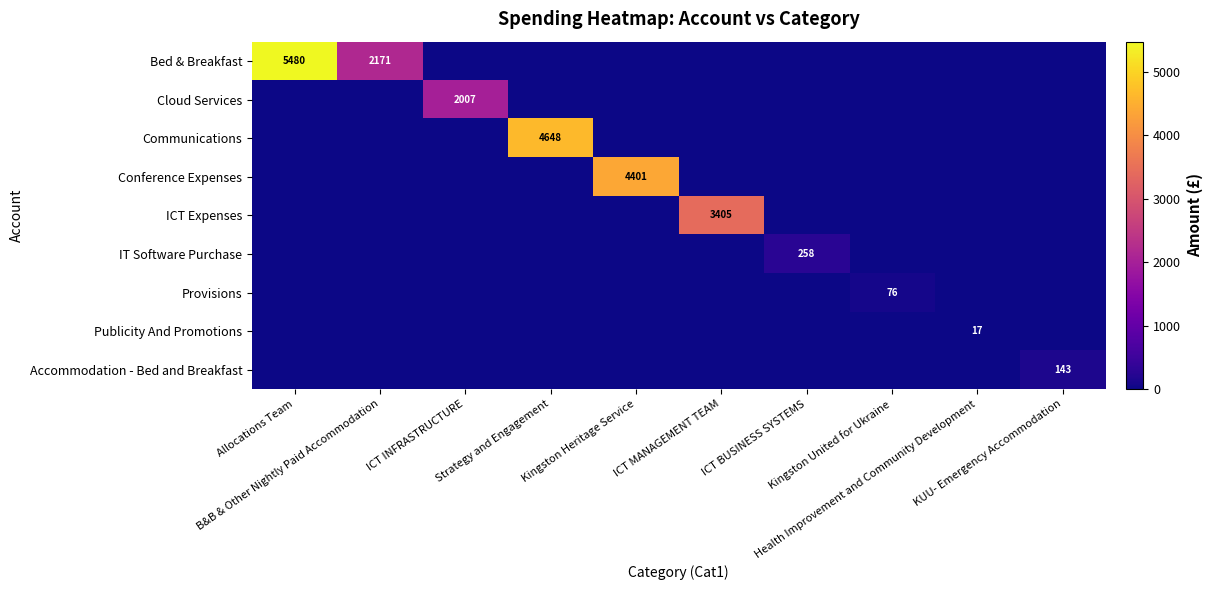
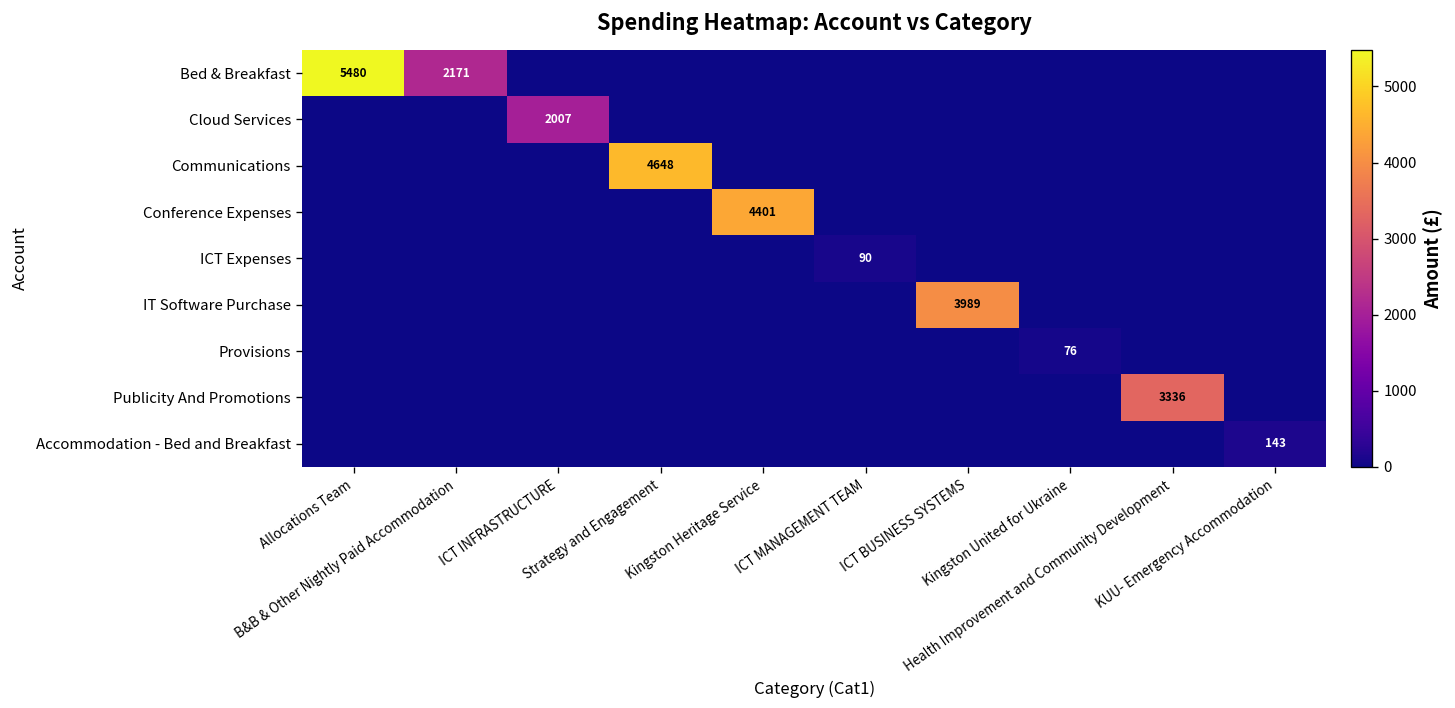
  {
    "Bed & Breakfast": {
      "Allocations Team": 5480,
      "B&B & Other Nightly Paid Accommodation": 2171
    },
    "Cloud Services": {
      "ICT INFRASTRUCTURE": 2007
    },
    "Communications": {
      "Strategy and Engagement": 4648
    },
    "Conference Expenses": {
      "Kingston Heritage Service": 4401
    },
    "ICT Expenses": {
-     "ICT MANAGEMENT TEAM": 3405
+     "ICT MANAGEMENT TEAM": 90
    },
    "IT Software Purchase": {
-     "ICT BUSINESS SYSTEMS": 258
+     "ICT BUSINESS SYSTEMS": 3989
    },
    "Provisions": {
      "Kingston United for Ukraine": 76
    },
    "Publicity And Promotions": {
-     "Health Improvement and Community Development": 17
+     "Health Improvement and Community Development": 3336
    },
    "Accommodation - Bed and Breakfast": {
      "KUU- Emergency Accommodation": 143
    }
  }
